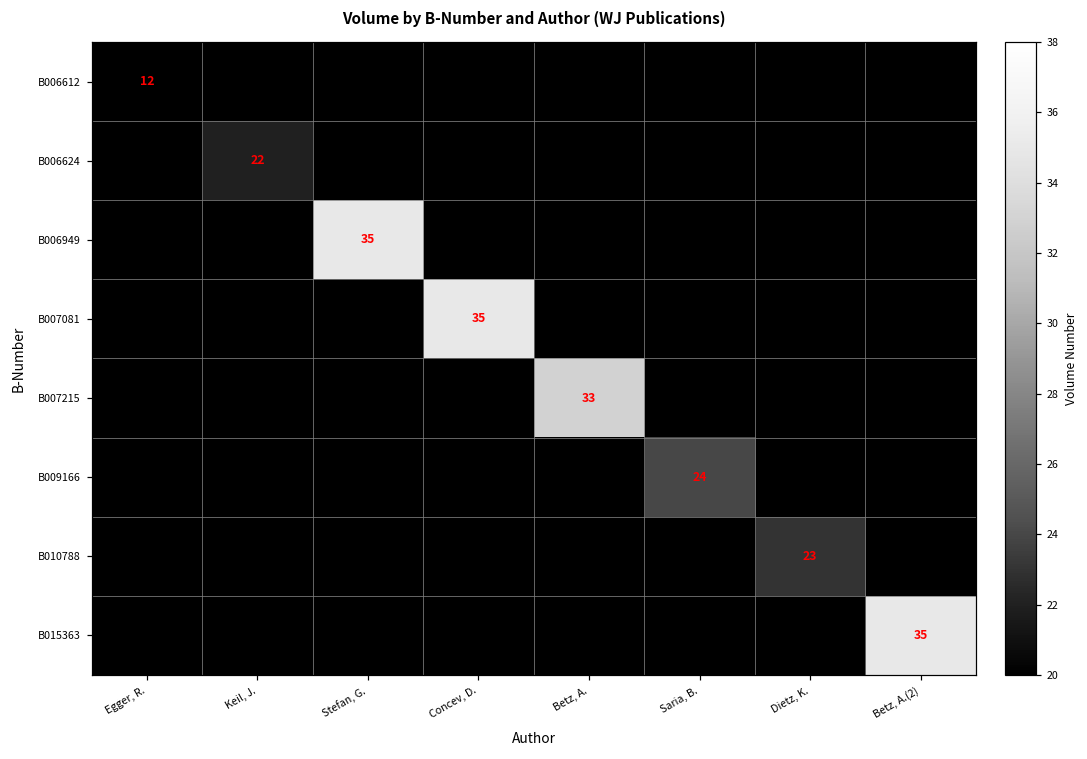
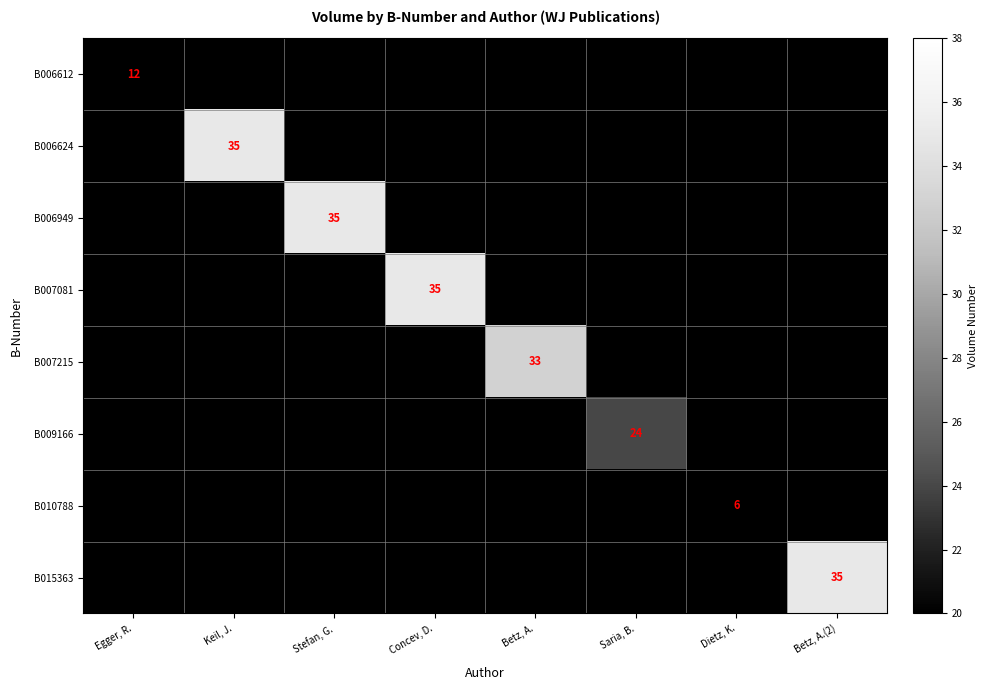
  {
    "B006612": {
      "Egger, R.": 12
    },
    "B006624": {
-     "Keil, J.": 22
+     "Keil, J.": 35
    },
    "B006949": {
      "Stefan, G.": 35
    },
    "B007081": {
      "Concev, D.": 35
    },
    "B007215": {
      "Betz, A.": 33
    },
    "B009166": {
      "Saria, B.": 24
    },
    "B010788": {
-     "Dietz, K.": 23
+     "Dietz, K.": 6
    },
    "B015363": {
      "Betz, A.(2)": 35
    }
  }
